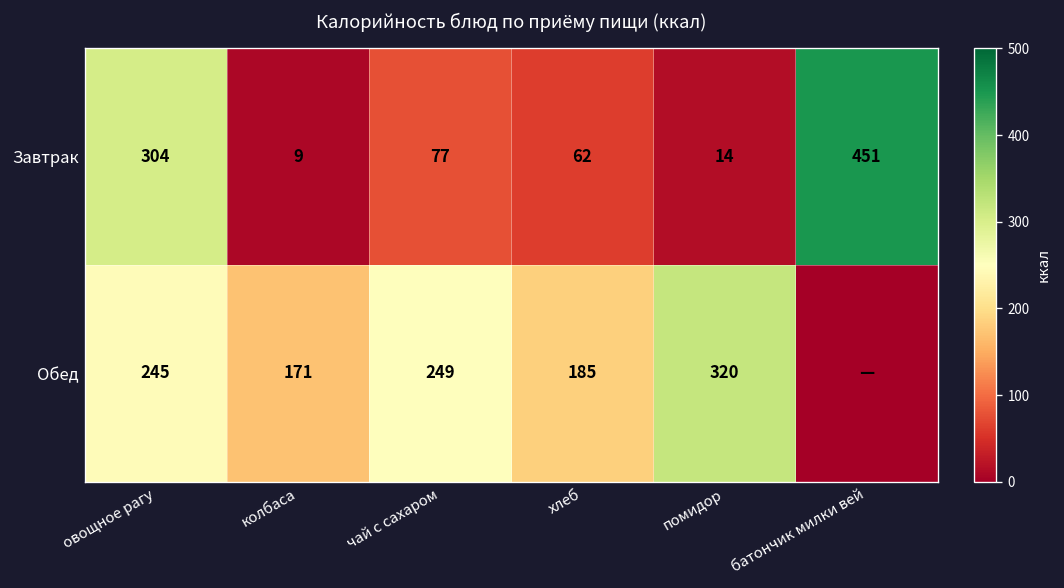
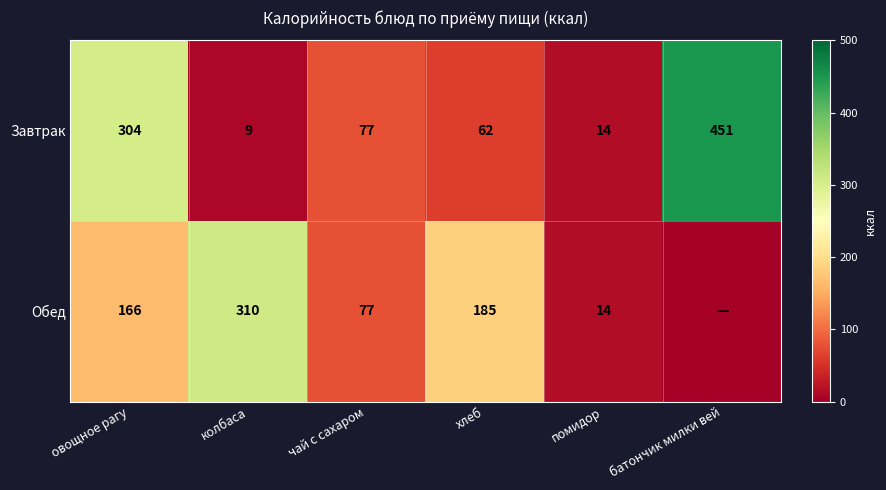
  {
    "Завтрак": {
      "овощное рагу": 304,
      "колбаса": 9,
      "чай с сахаром": 77,
      "хлеб": 62,
      "помидор": 14,
      "батончик милки вей": 451
    },
    "Обед": {
-     "овощное рагу": 245,
-     "колбаса": 171,
-     "чай с сахаром": 249,
+     "овощное рагу": 166,
+     "колбаса": 310,
+     "чай с сахаром": 77,
      "хлеб": 185,
-     "помидор": 320
+     "помидор": 14
    }
  }
